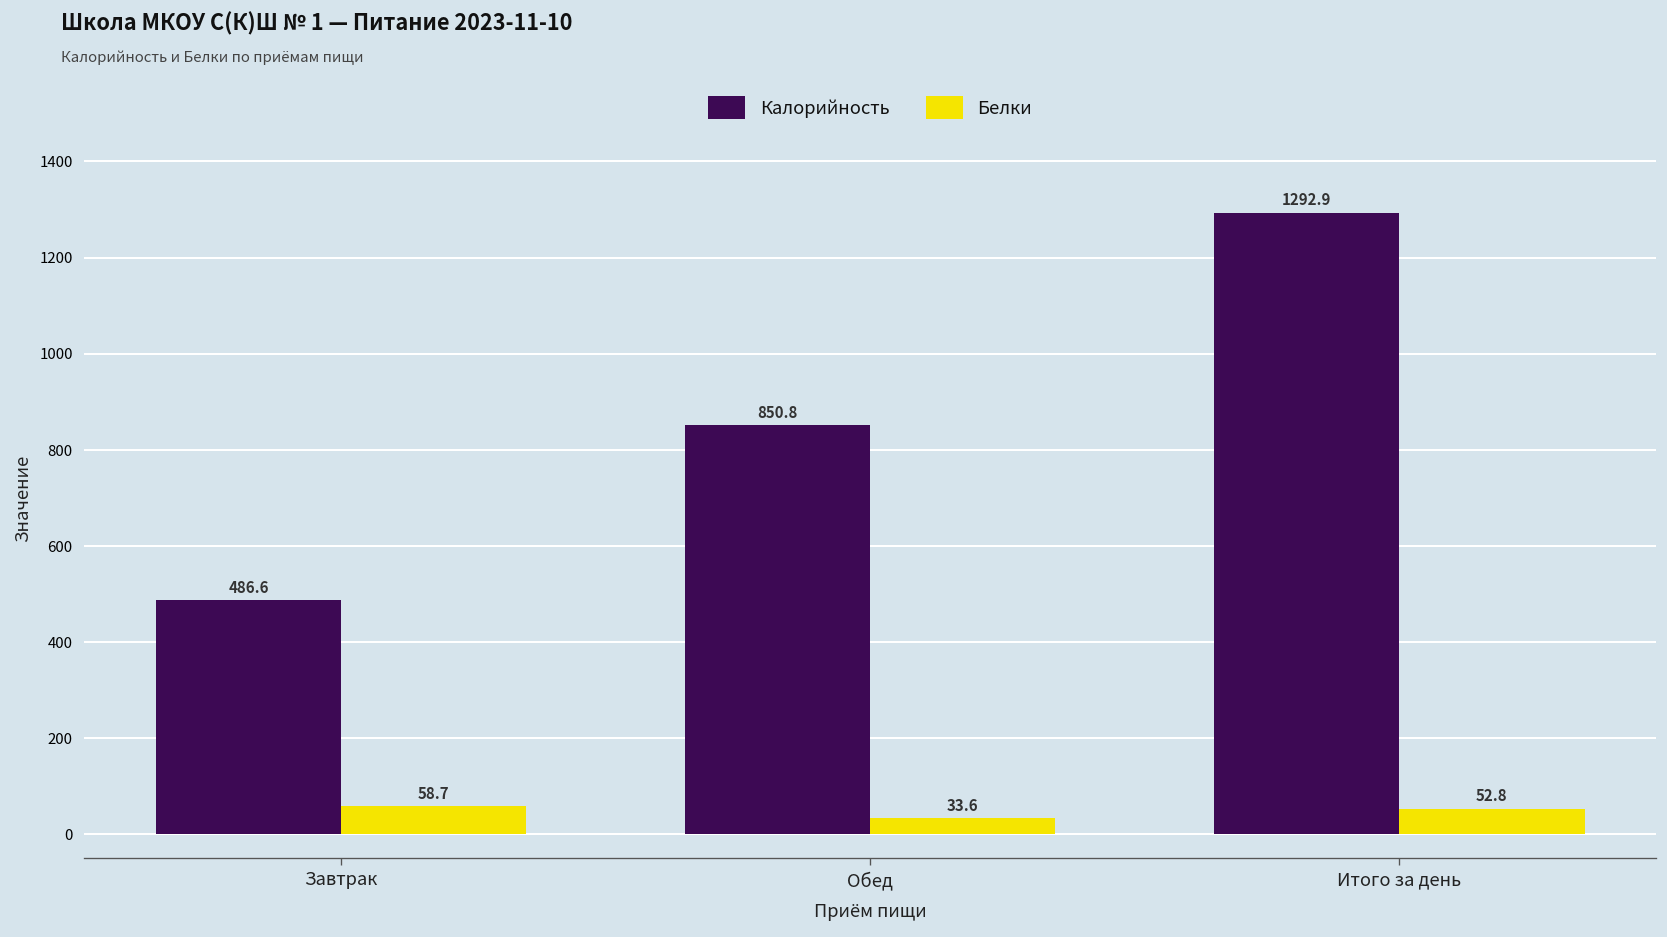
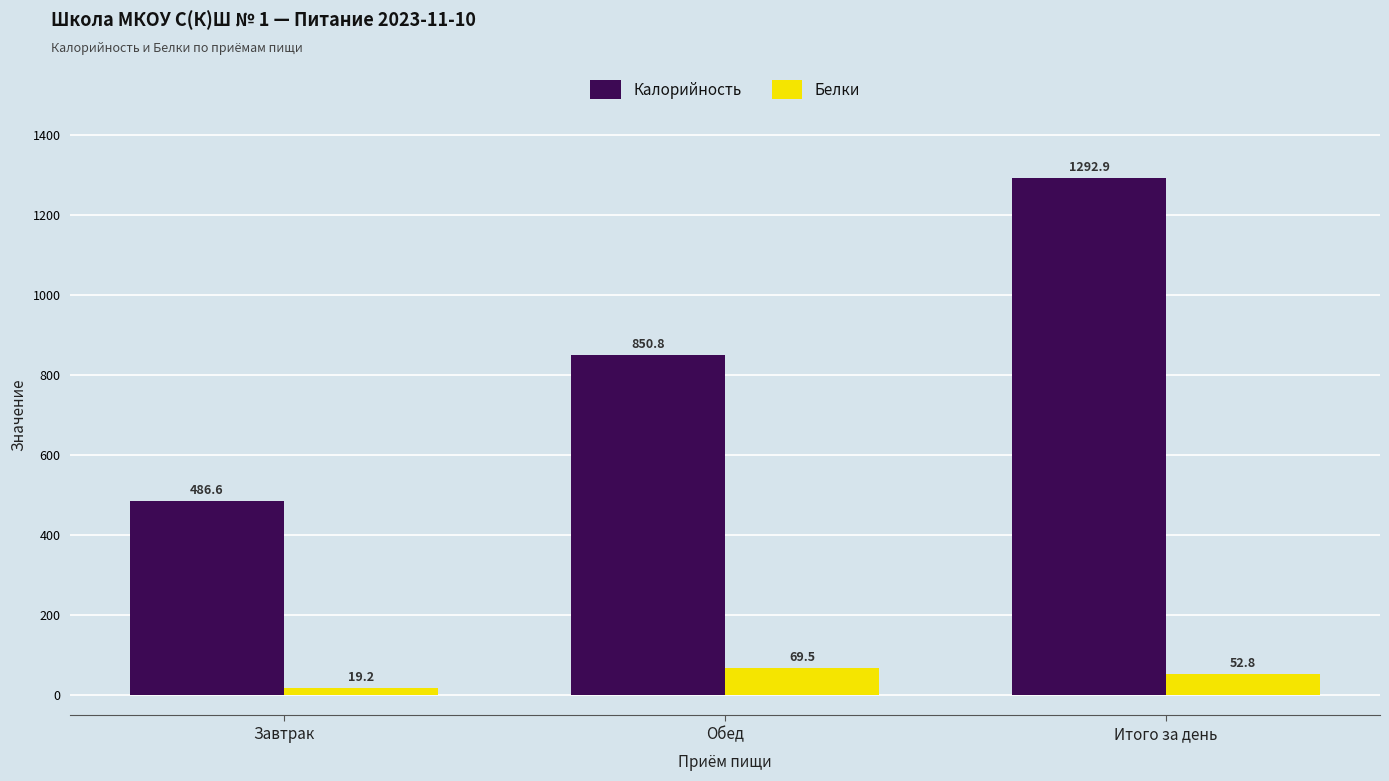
  {
    "Калорийность": {
      "Завтрак": 486.6,
      "Обед": 850.8,
      "Итого за день": 1292.9
    },
    "Белки": {
-     "Завтрак": 58.7,
-     "Обед": 33.6,
+     "Завтрак": 19.2,
+     "Обед": 69.5,
      "Итого за день": 52.8
    }
  }
